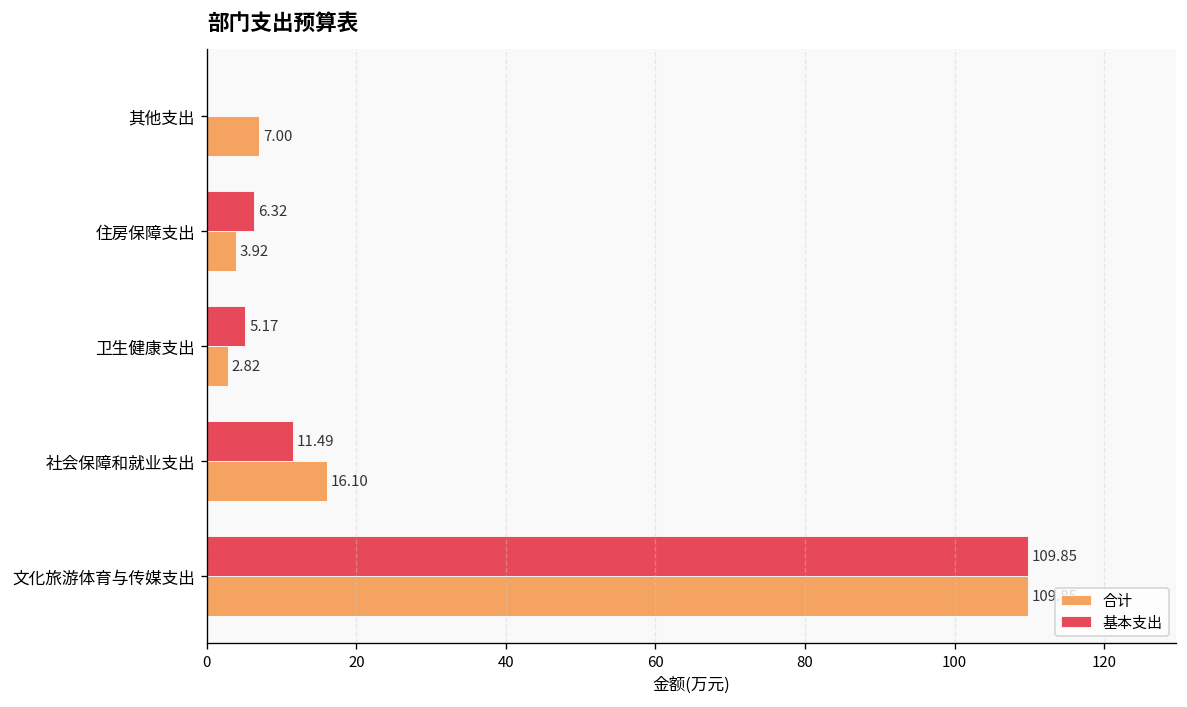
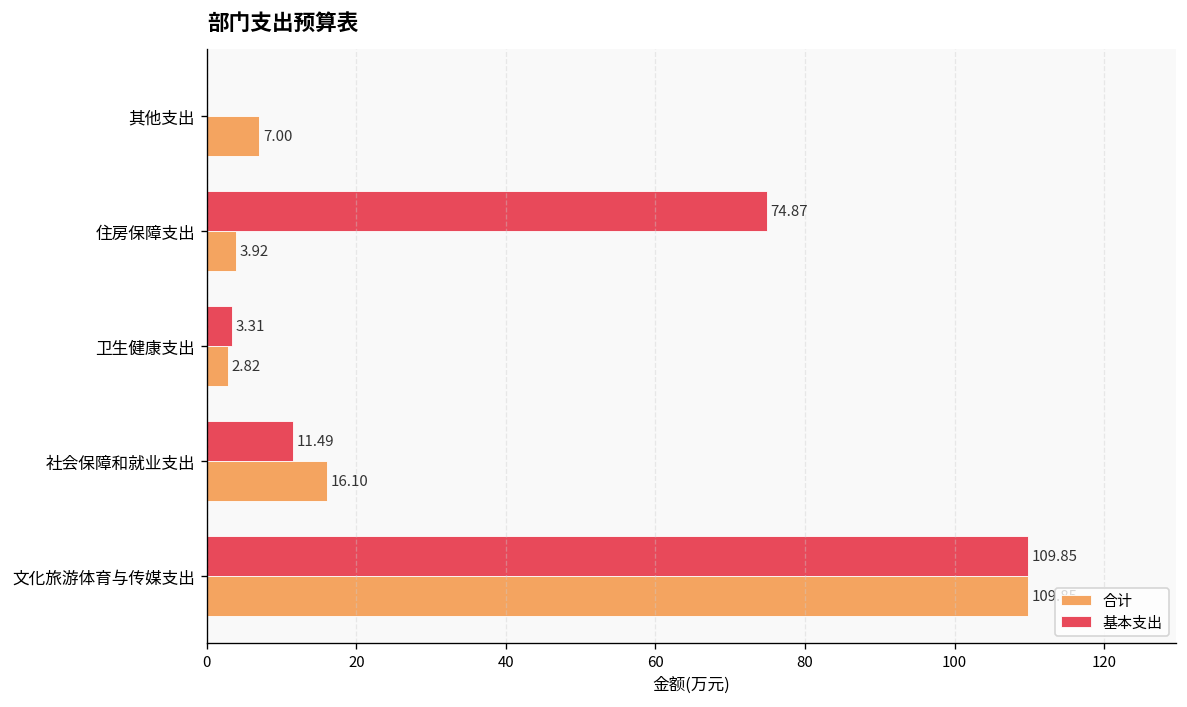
  {
    "合计": {
      "其他支出": 7.00,
      "住房保障支出": 3.92,
      "卫生健康支出": 2.82,
      "社会保障和就业支出": 16.10
    },
    "基本支出": {
-     "住房保障支出": 6.32,
-     "卫生健康支出": 5.17,
+     "住房保障支出": 74.87,
+     "卫生健康支出": 3.31,
      "社会保障和就业支出": 11.49,
      "文化旅游体育与传媒支出": 109.85
    }
  }
